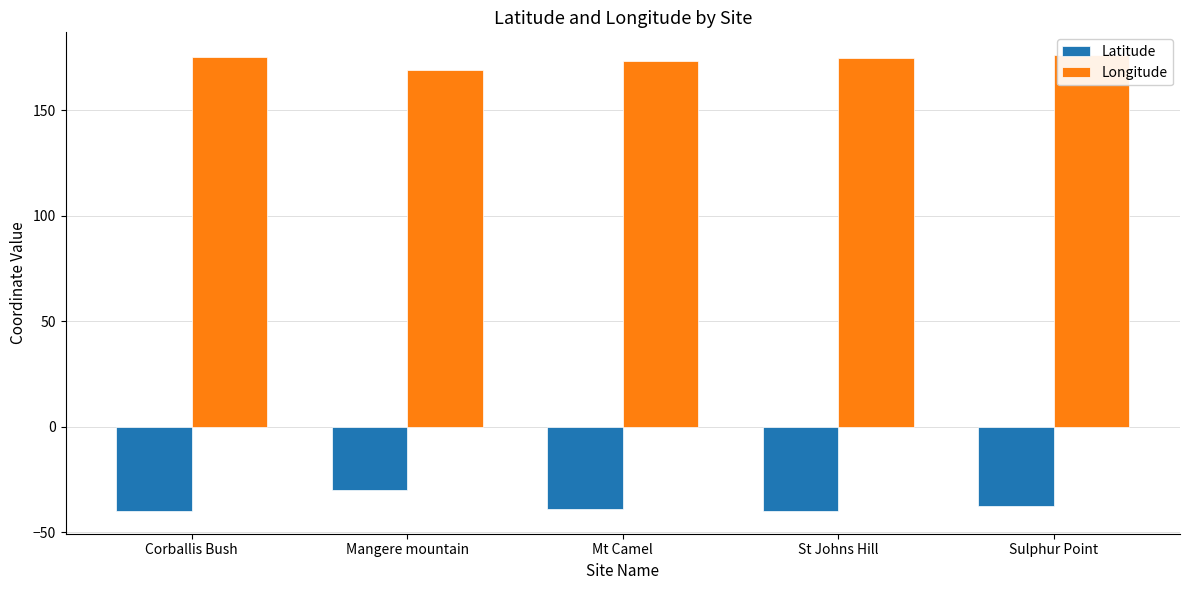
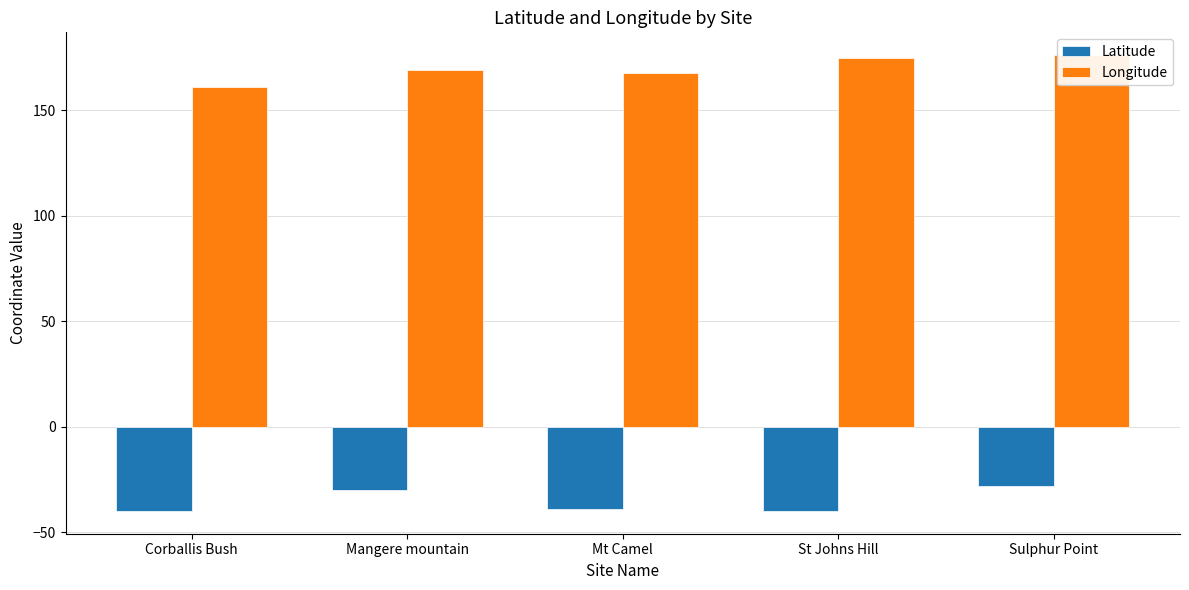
  {
    "Latitude": {
      "Corballis Bush": -40,
      "Mangere mountain": -30,
      "Mt Camel": -39,
      "St Johns Hill": -40,
-     "Sulphur Point": -38
+     "Sulphur Point": -28
    },
    "Longitude": {
-     "Corballis Bush": 175,
+     "Corballis Bush": 161,
      "Mangere mountain": 169,
-     "Mt Camel": 173,
+     "Mt Camel": 168,
      "St Johns Hill": 175
    }
  }
